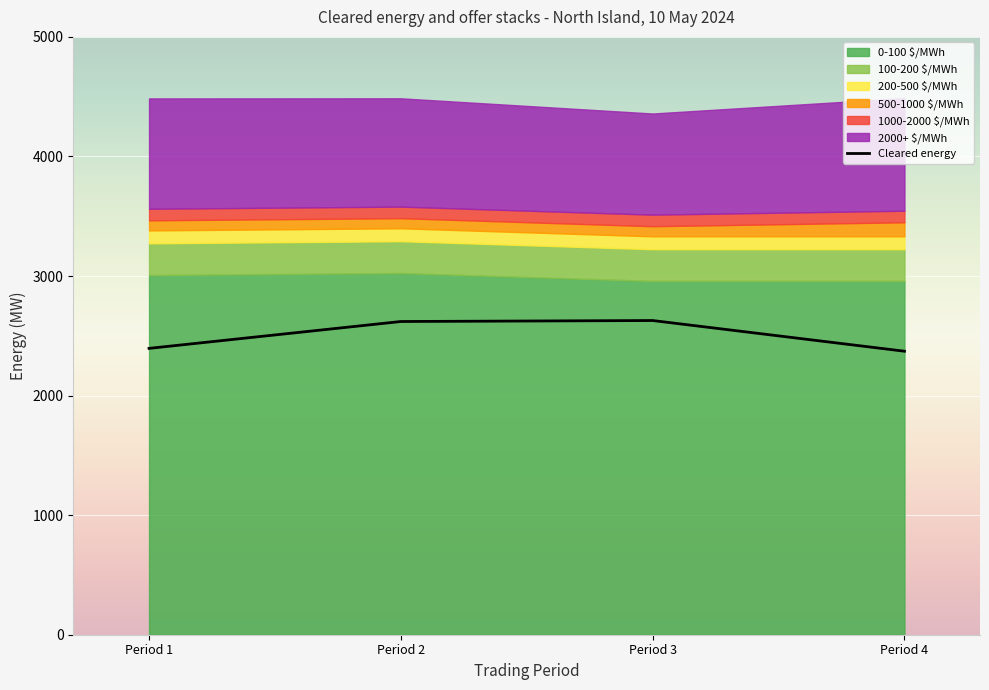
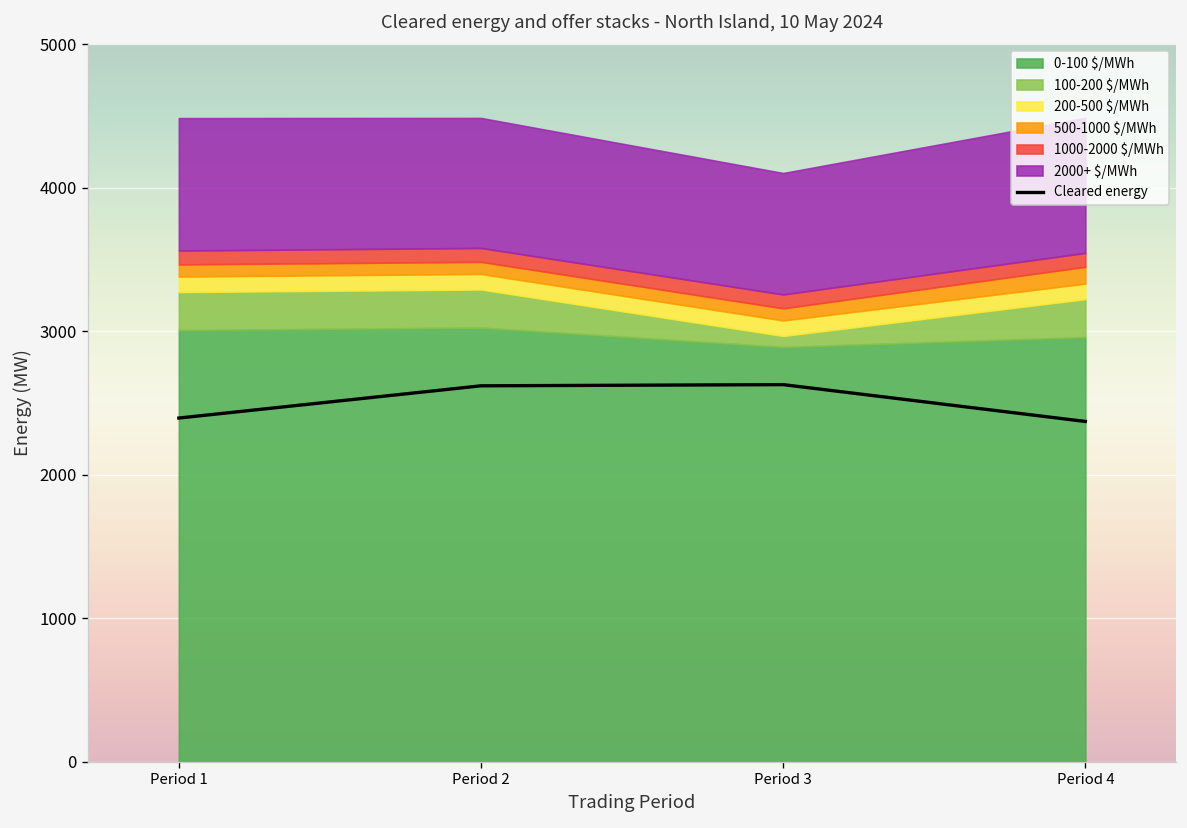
  {
    "Cleared energy": {
      "Period 1": 2390,
      "Period 2": 2620,
      "Period 3": 2630,
      "Period 4": 2370
    },
    "0-100 $/MWh": {
      "Period 1": 3010,
      "Period 2": 3030,
-     "Period 3": 2960,
+     "Period 3": 2890,
      "Period 4": 2960
    },
    "100-200 $/MWh": {
      "Period 1": 270,
      "Period 2": 270,
-     "Period 3": 270,
+     "Period 3": 80,
      "Period 4": 270
    },
    "200-500 $/MWh": {
      "Period 1": 110,
      "Period 2": 110,
      "Period 3": 110,
      "Period 4": 110
    },
    "500-1000 $/MWh": {
      "Period 1": 80,
      "Period 2": 80,
      "Period 3": 80,
      "Period 4": 120
    },
    "1000-2000 $/MWh": {
      "Period 1": 100,
      "Period 2": 100,
      "Period 3": 100,
      "Period 4": 100
    },
    "2000+ $/MWh": {
      "Period 1": 920,
      "Period 2": 910,
      "Period 3": 850
    }
  }
